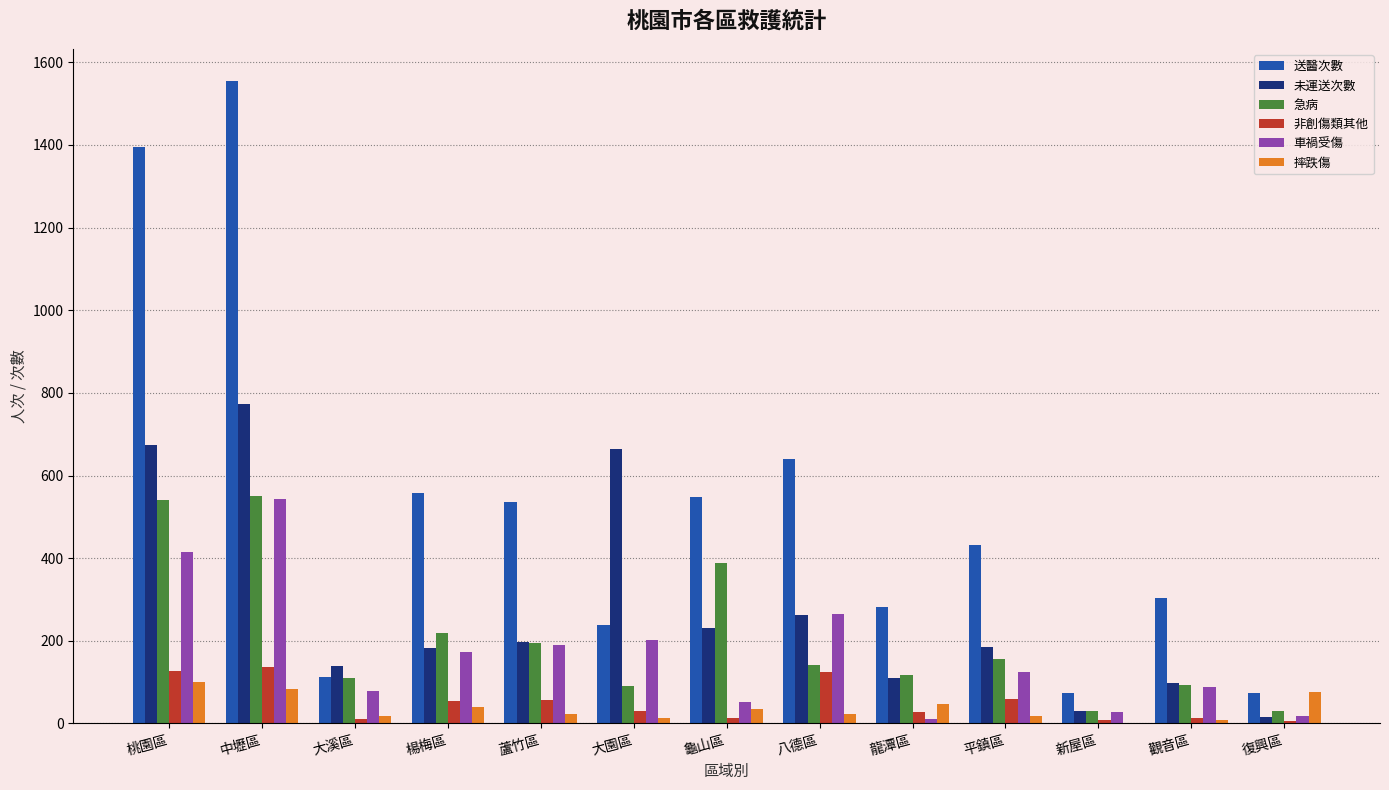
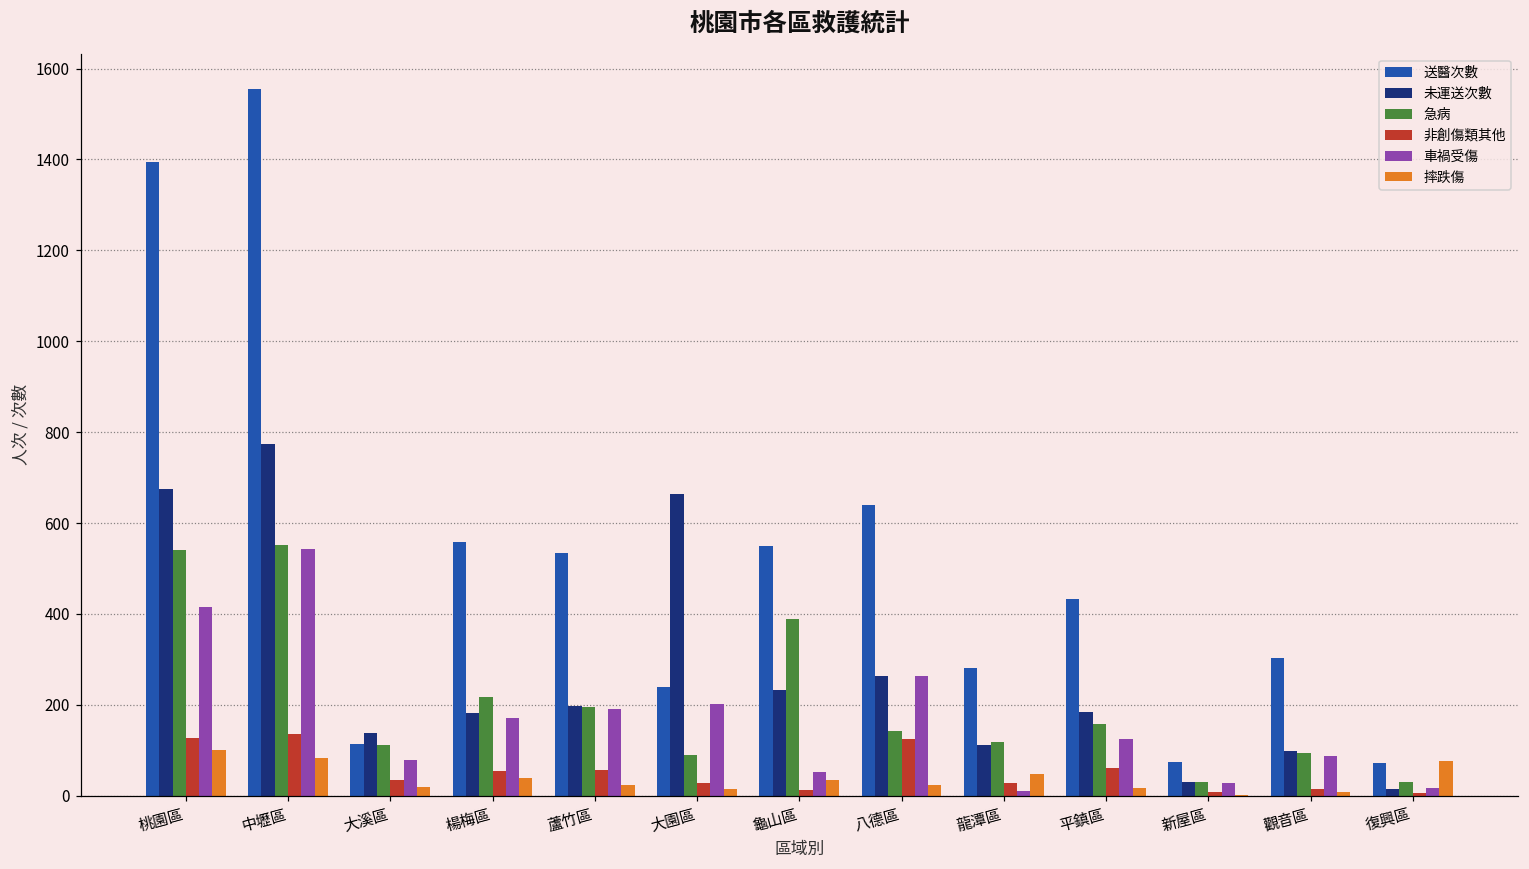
  {
    "送醫次數": {
      "桃園區": 1390,
      "中壢區": 1560,
      "大溪區": 110,
      "楊梅區": 560,
      "蘆竹區": 540,
      "大園區": 240,
      "龜山區": 550,
      "八德區": 640,
      "龍潭區": 280,
      "平鎮區": 430,
      "新屋區": 70,
      "觀音區": 300,
      "復興區": 70
    },
    "未運送次數": {
      "桃園區": 670,
      "中壢區": 770,
      "大溪區": 140,
      "楊梅區": 180,
      "蘆竹區": 200,
      "大園區": 670,
      "龜山區": 230,
      "八德區": 260,
      "龍潭區": 110,
      "平鎮區": 190,
      "新屋區": 30,
      "觀音區": 100,
      "復興區": 20
    },
    "急病": {
      "桃園區": 540,
      "中壢區": 550,
      "大溪區": 110,
      "楊梅區": 220,
      "蘆竹區": 200,
      "大園區": 90,
      "龜山區": 390,
      "八德區": 140,
      "龍潭區": 120,
      "平鎮區": 160,
      "新屋區": 30,
      "觀音區": 90,
      "復興區": 30
    },
    "非創傷類其他": {
      "桃園區": 130,
      "中壢區": 140,
-     "大溪區": 10,
+     "大溪區": 40,
      "楊梅區": 50,
      "蘆竹區": 60,
      "大園區": 30,
      "龜山區": 10,
      "八德區": 120,
      "龍潭區": 30,
      "平鎮區": 60,
      "新屋區": 10,
      "觀音區": 10,
      "復興區": 10
    },
    "車禍受傷": {
      "桃園區": 420,
      "中壢區": 540,
      "大溪區": 80,
      "楊梅區": 170,
      "蘆竹區": 190,
      "大園區": 200,
      "龜山區": 50,
      "八德區": 260,
      "龍潭區": 10,
      "平鎮區": 120,
      "新屋區": 30,
      "觀音區": 90,
      "復興區": 20
    },
    "摔跌傷": {
      "桃園區": 100,
      "中壢區": 80,
      "大溪區": 20,
      "楊梅區": 40,
      "蘆竹區": 20,
      "大園區": 10,
      "龜山區": 30,
      "八德區": 20,
      "龍潭區": 50,
      "平鎮區": 20,
      "觀音區": 10,
      "復興區": 80
    }
  }
